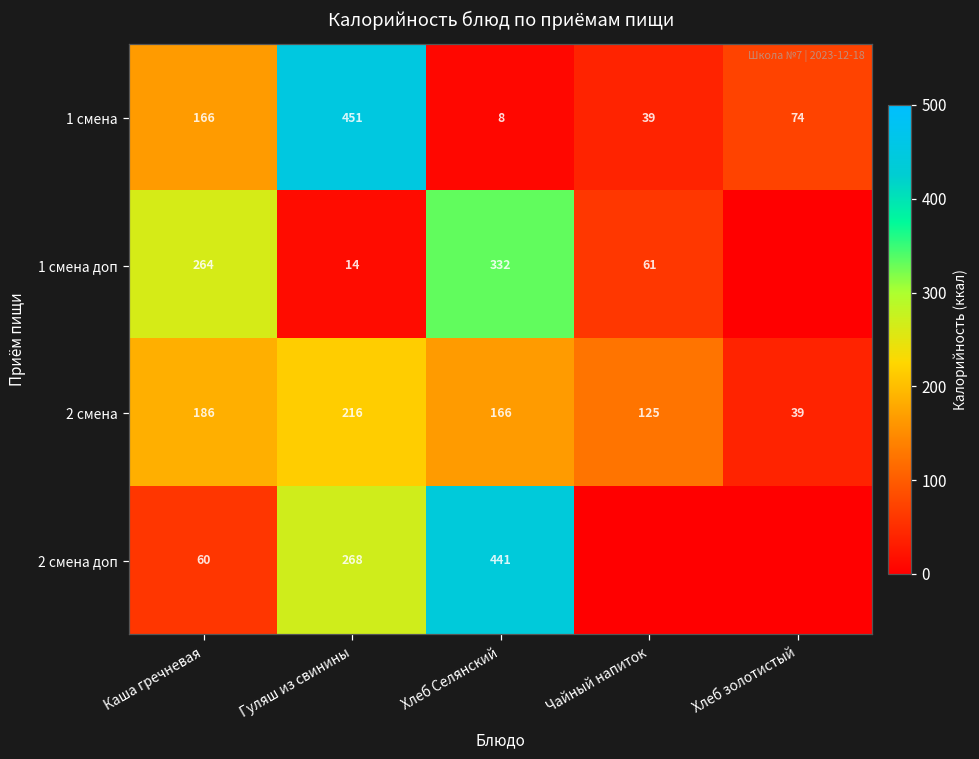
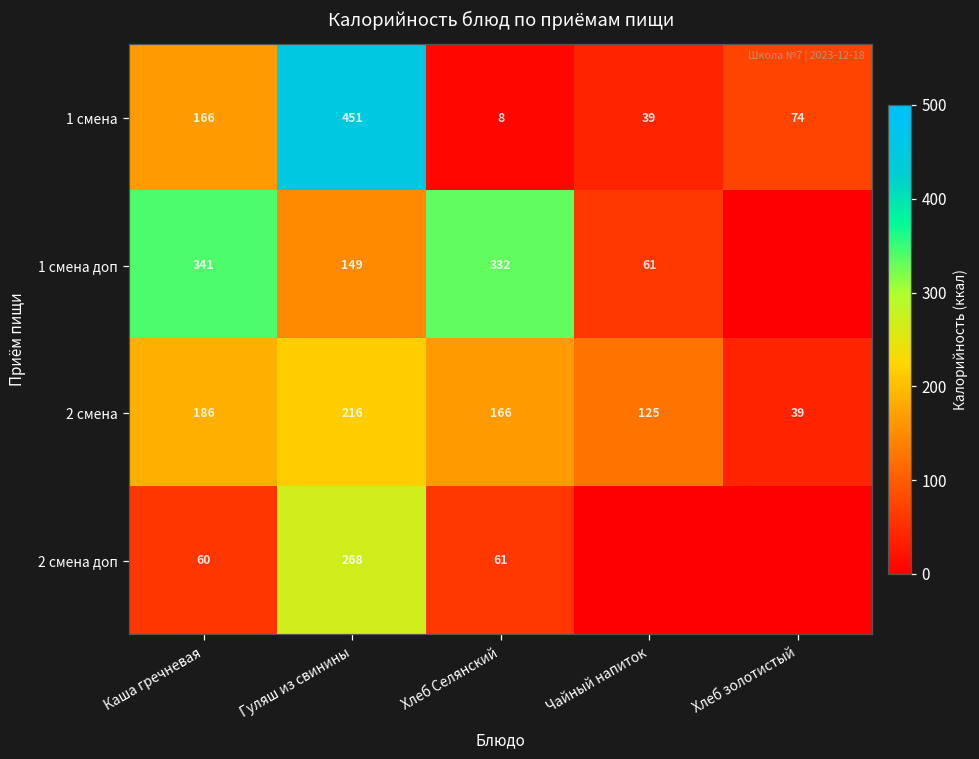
  {
    "1 смена": {
      "Каша гречневая": 166,
      "Гуляш из свинины": 451,
      "Хлеб Селянский": 8,
      "Чайный напиток": 39
    },
    "1 смена доп": {
-     "Каша гречневая": 264,
-     "Гуляш из свинины": 14,
+     "Каша гречневая": 341,
+     "Гуляш из свинины": 149,
      "Хлеб Селянский": 332,
      "Чайный напиток": 61
    },
    "2 смена": {
      "Каша гречневая": 186,
      "Гуляш из свинины": 216,
      "Хлеб Селянский": 166,
      "Чайный напиток": 125,
      "Хлеб золотистый": 39
    },
    "2 смена доп": {
      "Каша гречневая": 60,
      "Гуляш из свинины": 268,
-     "Хлеб Селянский": 441
+     "Хлеб Селянский": 61
    }
  }
